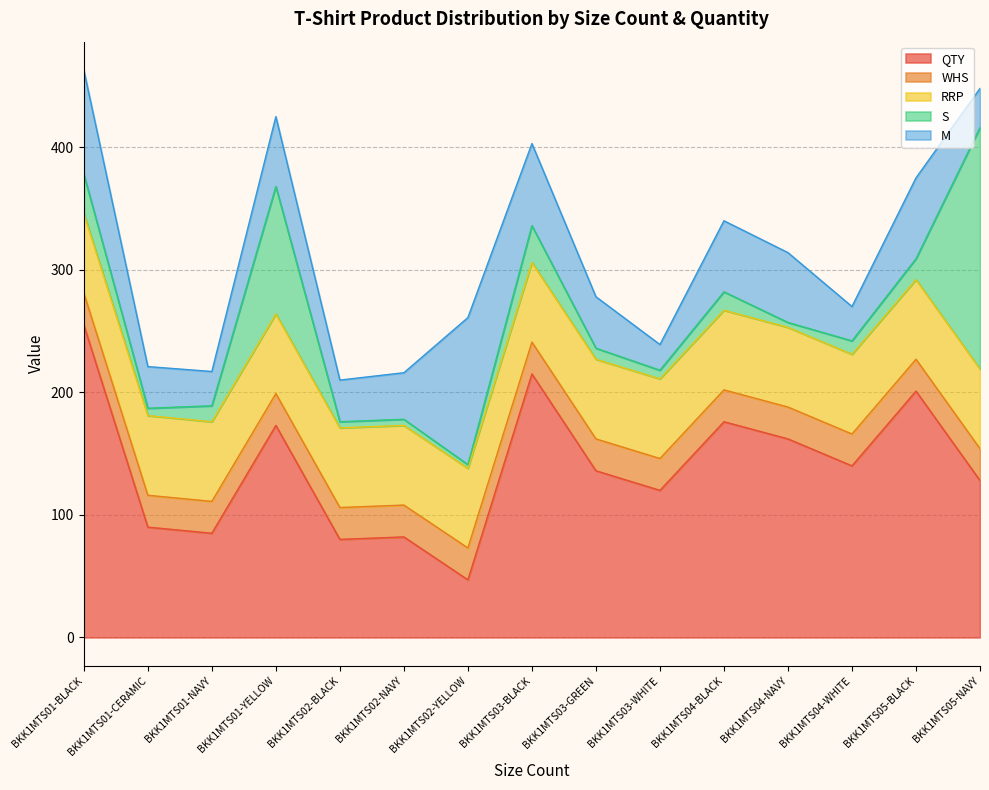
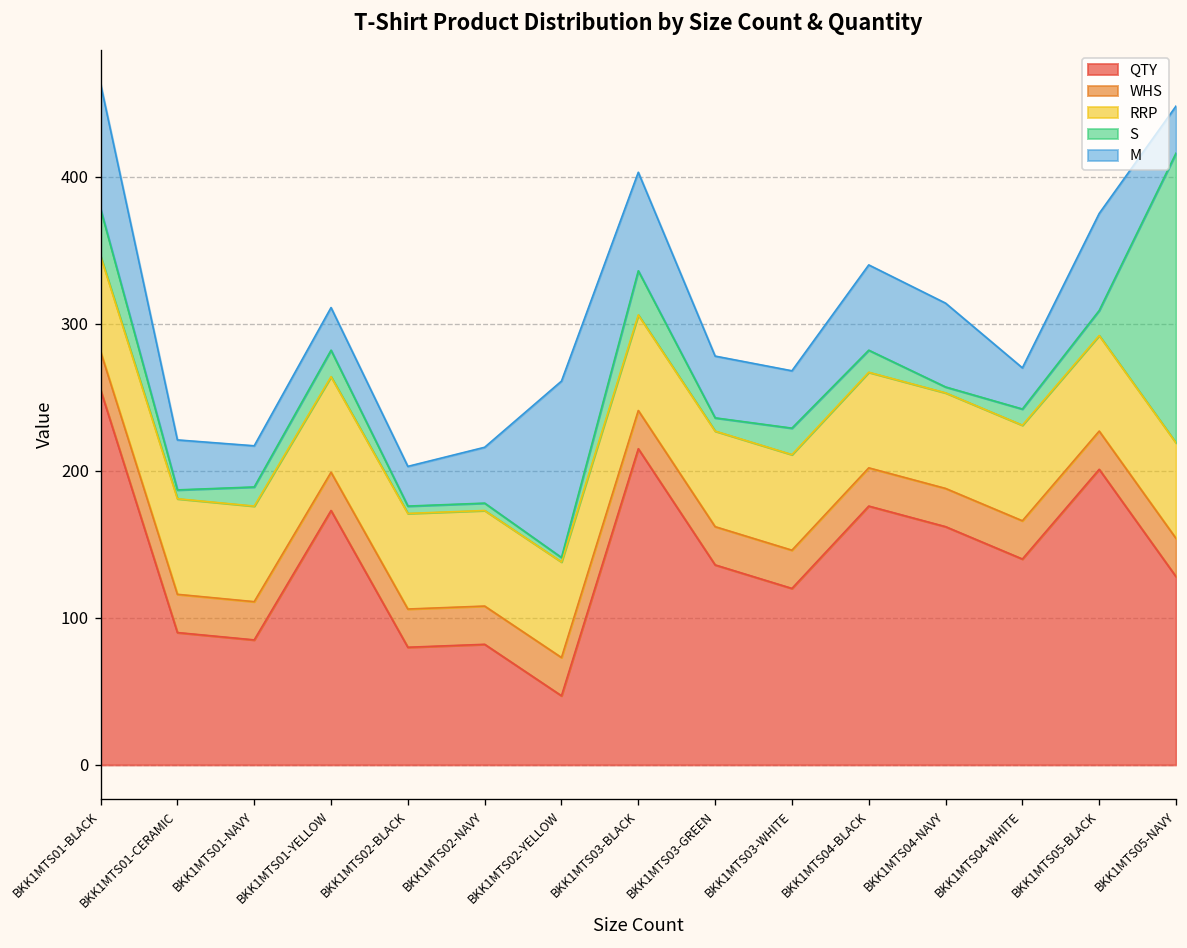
  {
    "RRP": {
      "BKK1MTS01-BLACK": 65,
      "BKK1MTS01-CERAMIC": 65,
      "BKK1MTS01-NAVY": 65,
      "BKK1MTS01-YELLOW": 65,
      "BKK1MTS02-BLACK": 65,
      "BKK1MTS02-NAVY": 65,
      "BKK1MTS02-YELLOW": 65,
      "BKK1MTS03-BLACK": 65,
      "BKK1MTS03-GREEN": 65,
      "BKK1MTS03-WHITE": 65,
      "BKK1MTS04-BLACK": 65,
      "BKK1MTS04-NAVY": 65,
      "BKK1MTS04-WHITE": 65,
      "BKK1MTS05-BLACK": 65,
      "BKK1MTS05-NAVY": 65
    },
    "S": {
      "BKK1MTS01-BLACK": 32,
      "BKK1MTS01-CERAMIC": 6,
      "BKK1MTS01-NAVY": 13,
-     "BKK1MTS01-YELLOW": 104,
+     "BKK1MTS01-YELLOW": 18,
      "BKK1MTS02-BLACK": 5,
      "BKK1MTS02-NAVY": 5,
      "BKK1MTS02-YELLOW": 3,
      "BKK1MTS03-BLACK": 30,
      "BKK1MTS03-GREEN": 9,
-     "BKK1MTS03-WHITE": 7,
+     "BKK1MTS03-WHITE": 18,
      "BKK1MTS04-BLACK": 15,
      "BKK1MTS04-NAVY": 4,
      "BKK1MTS04-WHITE": 11,
      "BKK1MTS05-BLACK": 17,
      "BKK1MTS05-NAVY": 197
    },
    "M": {
      "BKK1MTS01-BLACK": 85,
      "BKK1MTS01-CERAMIC": 34,
      "BKK1MTS01-NAVY": 28,
-     "BKK1MTS01-YELLOW": 57,
-     "BKK1MTS02-BLACK": 34,
+     "BKK1MTS01-YELLOW": 29,
+     "BKK1MTS02-BLACK": 27,
      "BKK1MTS02-NAVY": 38,
      "BKK1MTS02-YELLOW": 120,
      "BKK1MTS03-BLACK": 67,
      "BKK1MTS03-GREEN": 42,
-     "BKK1MTS03-WHITE": 21,
+     "BKK1MTS03-WHITE": 39,
      "BKK1MTS04-BLACK": 58,
      "BKK1MTS04-NAVY": 57,
      "BKK1MTS04-WHITE": 28,
      "BKK1MTS05-BLACK": 66,
      "BKK1MTS05-NAVY": 32
    }
  }
